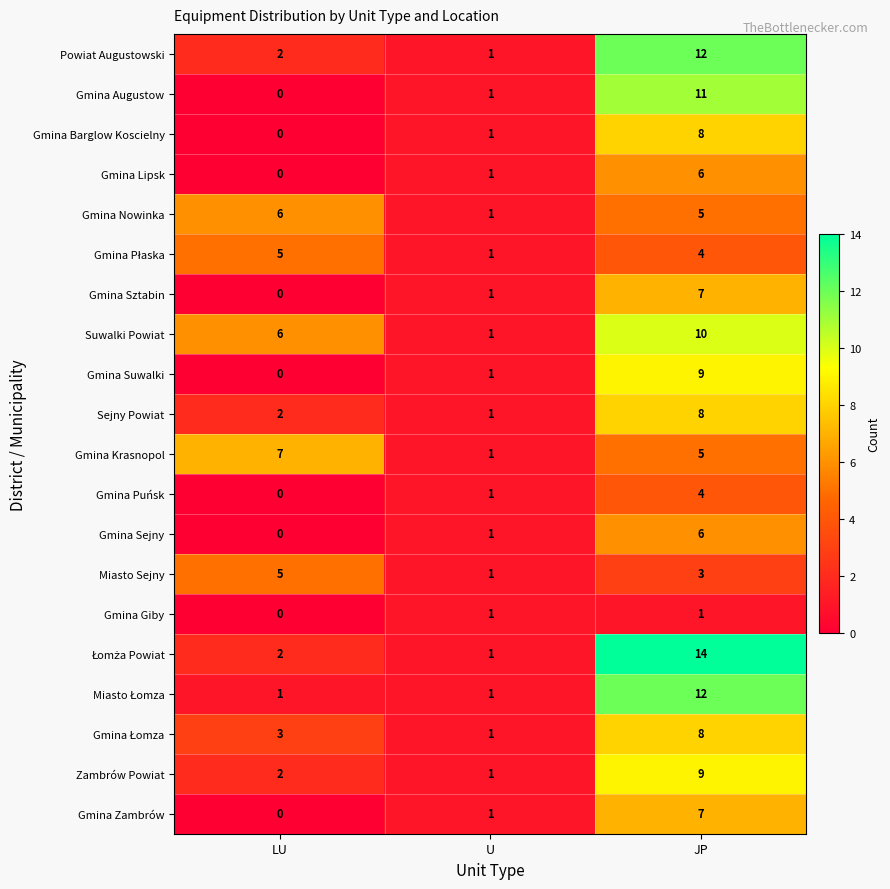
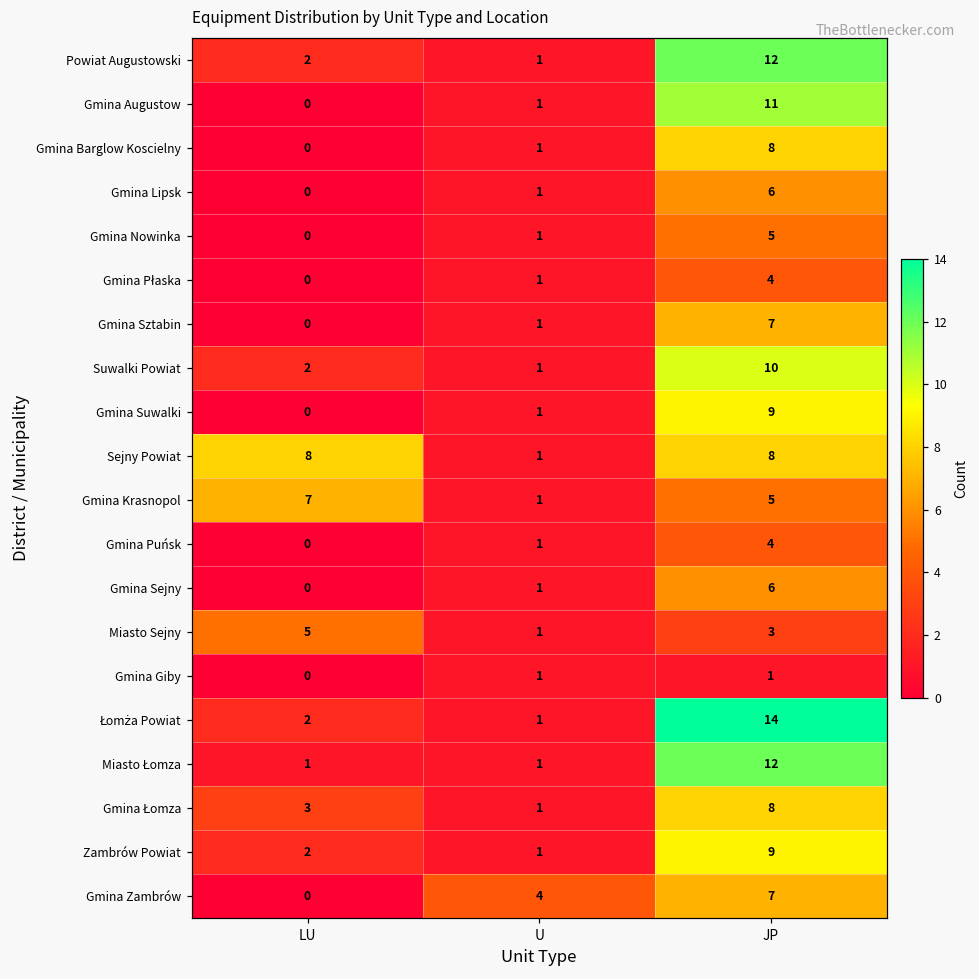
  {
    "Powiat Augustowski": {
      "LU": 2,
      "U": 1,
      "JP": 12
    },
    "Gmina Augustow": {
      "LU": 0,
      "U": 1,
      "JP": 11
    },
    "Gmina Barglow Koscielny": {
      "LU": 0,
      "U": 1,
      "JP": 8
    },
    "Gmina Lipsk": {
      "LU": 0,
      "U": 1,
      "JP": 6
    },
    "Gmina Nowinka": {
-     "LU": 6,
+     "LU": 0,
      "U": 1,
      "JP": 5
    },
    "Gmina Płaska": {
-     "LU": 5,
+     "LU": 0,
      "U": 1,
      "JP": 4
    },
    "Gmina Sztabin": {
      "LU": 0,
      "U": 1,
      "JP": 7
    },
    "Suwalki Powiat": {
-     "LU": 6,
+     "LU": 2,
      "U": 1,
      "JP": 10
    },
    "Gmina Suwalki": {
      "LU": 0,
      "U": 1,
      "JP": 9
    },
    "Sejny Powiat": {
-     "LU": 2,
+     "LU": 8,
      "U": 1,
      "JP": 8
    },
    "Gmina Krasnopol": {
      "LU": 7,
      "U": 1,
      "JP": 5
    },
    "Gmina Puńsk": {
      "LU": 0,
      "U": 1,
      "JP": 4
    },
    "Gmina Sejny": {
      "LU": 0,
      "U": 1,
      "JP": 6
    },
    "Miasto Sejny": {
      "LU": 5,
      "U": 1,
      "JP": 3
    },
    "Gmina Giby": {
      "LU": 0,
      "U": 1,
      "JP": 1
    },
    "Łomża Powiat": {
      "LU": 2,
      "U": 1,
      "JP": 14
    },
    "Miasto Łomza": {
      "LU": 1,
      "U": 1,
      "JP": 12
    },
    "Gmina Łomza": {
      "LU": 3,
      "U": 1,
      "JP": 8
    },
    "Zambrów Powiat": {
      "LU": 2,
      "U": 1,
      "JP": 9
    },
    "Gmina Zambrów": {
      "LU": 0,
-     "U": 1,
+     "U": 4,
      "JP": 7
    }
  }
